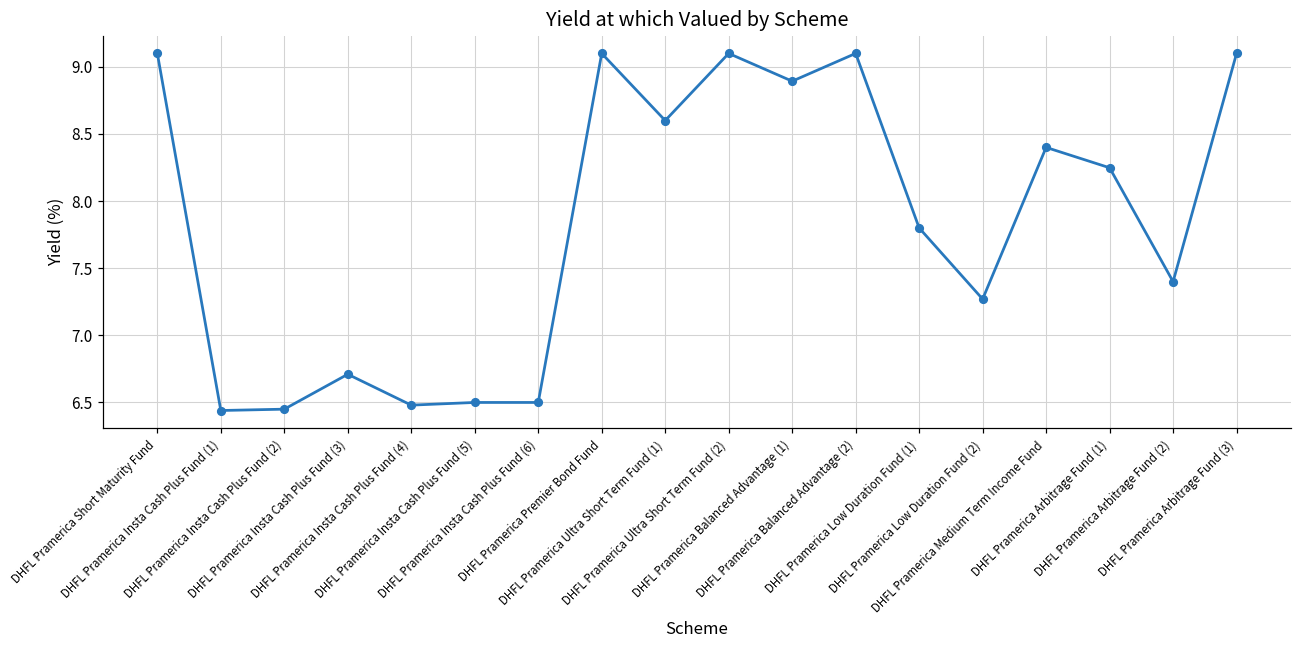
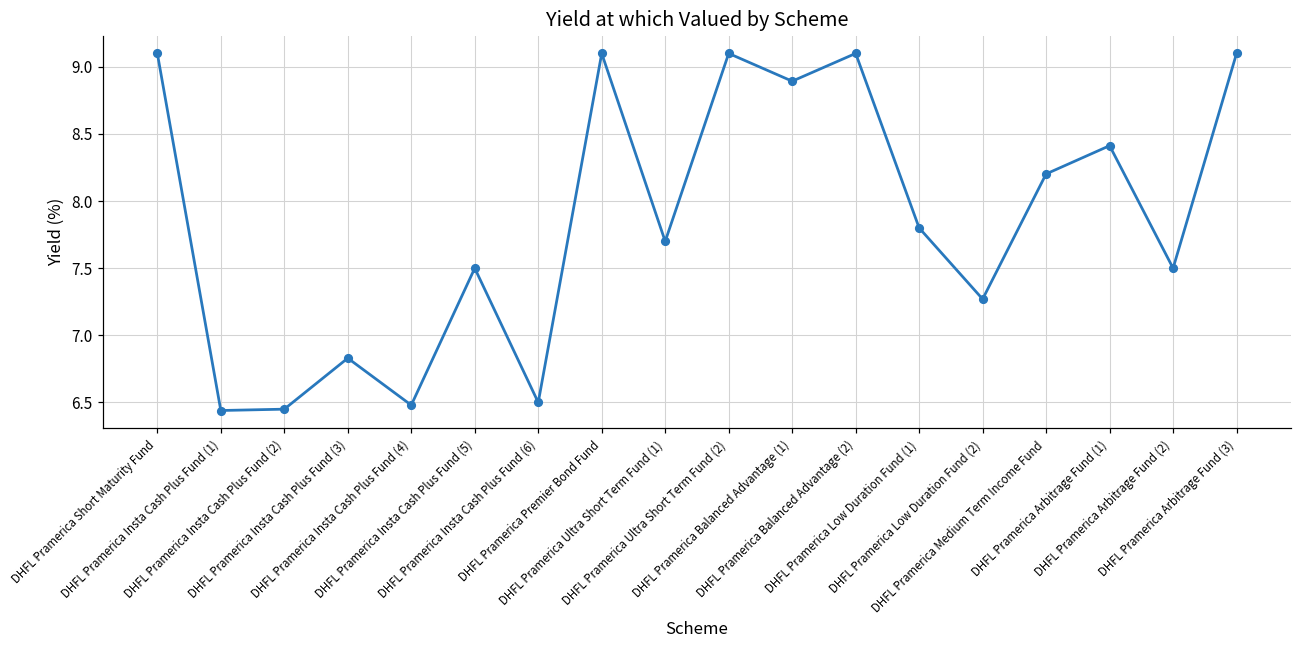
  {
    "DHFL Pramerica Short Maturity Fund": 9.10,
    "DHFL Pramerica Insta Cash Plus Fund (1)": 6.44,
    "DHFL Pramerica Insta Cash Plus Fund (2)": 6.45,
-   "DHFL Pramerica Insta Cash Plus Fund (3)": 6.71,
+   "DHFL Pramerica Insta Cash Plus Fund (3)": 6.83,
    "DHFL Pramerica Insta Cash Plus Fund (4)": 6.48,
-   "DHFL Pramerica Insta Cash Plus Fund (5)": 6.5,
+   "DHFL Pramerica Insta Cash Plus Fund (5)": 7.5,
    "DHFL Pramerica Insta Cash Plus Fund (6)": 6.50,
    "DHFL Pramerica Premier Bond Fund": 9.10,
-   "DHFL Pramerica Ultra Short Term Fund (1)": 8.6,
+   "DHFL Pramerica Ultra Short Term Fund (1)": 7.7,
    "DHFL Pramerica Ultra Short Term Fund (2)": 9.10,
    "DHFL Pramerica Balanced Advantage (1)": 8.89,
    "DHFL Pramerica Balanced Advantage (2)": 9.10,
    "DHFL Pramerica Low Duration Fund (1)": 7.80,
    "DHFL Pramerica Low Duration Fund (2)": 7.27,
-   "DHFL Pramerica Medium Term Income Fund": 8.40,
-   "DHFL Pramerica Arbitrage Fund (1)": 8.25,
-   "DHFL Pramerica Arbitrage Fund (2)": 7.4,
+   "DHFL Pramerica Medium Term Income Fund": 8.20,
+   "DHFL Pramerica Arbitrage Fund (1)": 8.41,
+   "DHFL Pramerica Arbitrage Fund (2)": 7.5,
    "DHFL Pramerica Arbitrage Fund (3)": 9.10
  }
